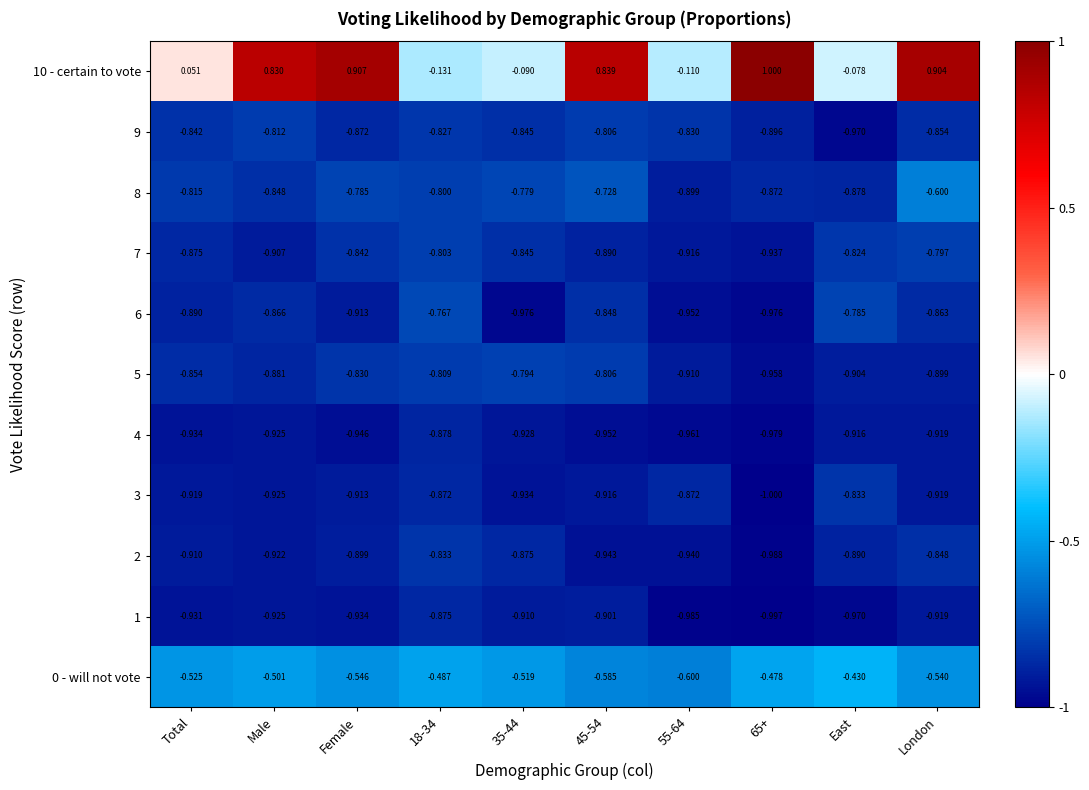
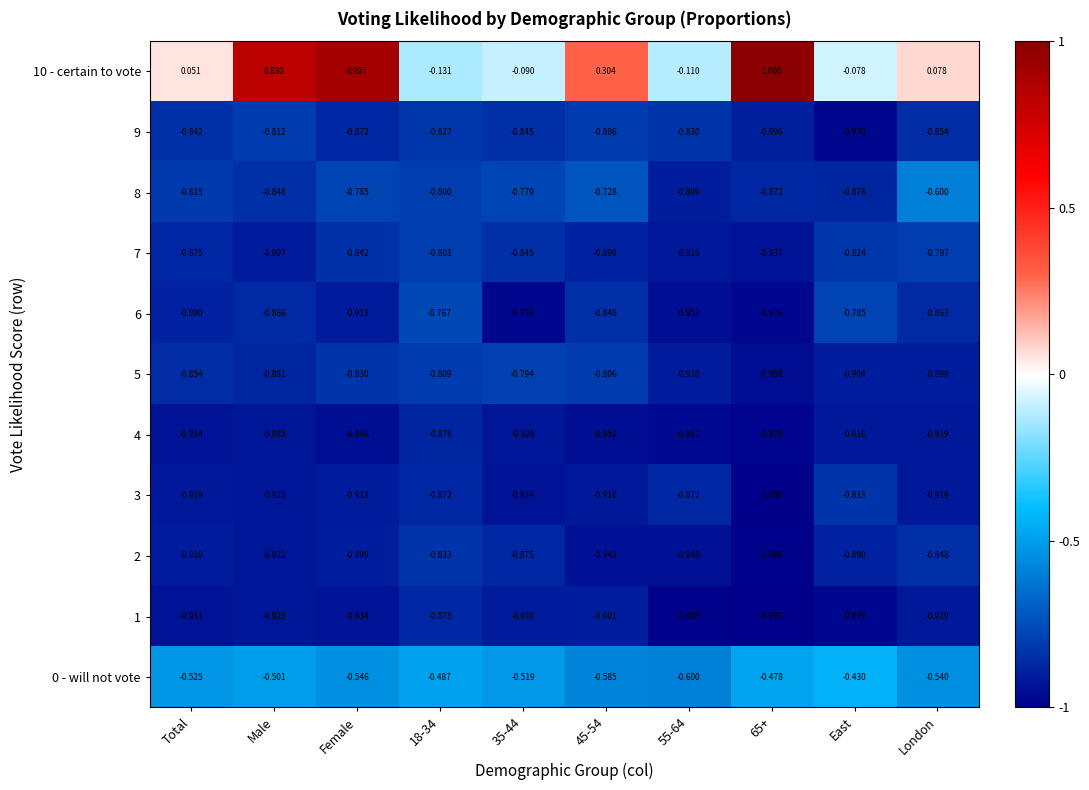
  {
    "10 - certain to vote": {
      "Total": 0.051,
      "Male": 0.830,
      "Female": 0.907,
      "18-34": -0.131,
      "35-44": -0.090,
-     "45-54": 0.839,
+     "45-54": 0.304,
      "55-64": -0.110,
      "65+": 1.000,
      "East": -0.078,
-     "London": 0.904
+     "London": 0.078
    },
    "9": {
      "Total": -0.842,
      "Male": -0.812,
      "Female": -0.872,
      "18-34": -0.827,
      "35-44": -0.845,
      "45-54": -0.806,
      "55-64": -0.830,
      "65+": -0.896,
      "East": -0.970,
      "London": -0.854
    },
    "8": {
      "Total": -0.815,
      "Male": -0.848,
      "Female": -0.785,
      "18-34": -0.800,
      "35-44": -0.779,
      "45-54": -0.728,
      "55-64": -0.899,
      "65+": -0.872,
      "East": -0.878,
      "London": -0.600
    },
    "7": {
      "Total": -0.875,
      "Male": -0.907,
      "Female": -0.842,
      "18-34": -0.803,
      "35-44": -0.845,
      "45-54": -0.890,
      "55-64": -0.916,
      "65+": -0.937,
      "East": -0.824,
      "London": -0.797
    },
    "6": {
      "Total": -0.890,
      "Male": -0.866,
      "Female": -0.913,
      "18-34": -0.767,
      "35-44": -0.976,
      "45-54": -0.848,
      "55-64": -0.952,
      "65+": -0.976,
      "East": -0.785,
      "London": -0.863
    },
    "5": {
      "Total": -0.854,
      "Male": -0.881,
      "Female": -0.830,
      "18-34": -0.809,
      "35-44": -0.794,
      "45-54": -0.806,
      "55-64": -0.910,
      "65+": -0.958,
      "East": -0.904,
      "London": -0.899
    },
    "4": {
      "Total": -0.934,
      "Male": -0.925,
      "Female": -0.946,
      "18-34": -0.878,
      "35-44": -0.928,
      "45-54": -0.952,
      "55-64": -0.961,
      "65+": -0.979,
      "East": -0.916,
      "London": -0.919
    },
    "3": {
      "Total": -0.919,
      "Male": -0.925,
      "Female": -0.913,
      "18-34": -0.872,
      "35-44": -0.934,
      "45-54": -0.916,
      "55-64": -0.872,
      "65+": -1.000,
      "East": -0.833,
      "London": -0.919
    },
    "2": {
      "Total": -0.910,
      "Male": -0.922,
      "Female": -0.899,
      "18-34": -0.833,
      "35-44": -0.875,
      "45-54": -0.943,
      "55-64": -0.940,
      "65+": -0.988,
      "East": -0.890,
      "London": -0.848
    },
    "1": {
      "Total": -0.931,
      "Male": -0.925,
      "Female": -0.934,
      "18-34": -0.875,
      "35-44": -0.910,
      "45-54": -0.901,
      "55-64": -0.985,
      "65+": -0.997,
      "East": -0.970,
      "London": -0.919
    },
    "0 - will not vote": {
      "Total": -0.525,
      "Male": -0.501,
      "Female": -0.546,
      "18-34": -0.487,
      "35-44": -0.519,
      "45-54": -0.585,
      "55-64": -0.600,
      "65+": -0.478,
      "East": -0.430,
      "London": -0.540
    }
  }
